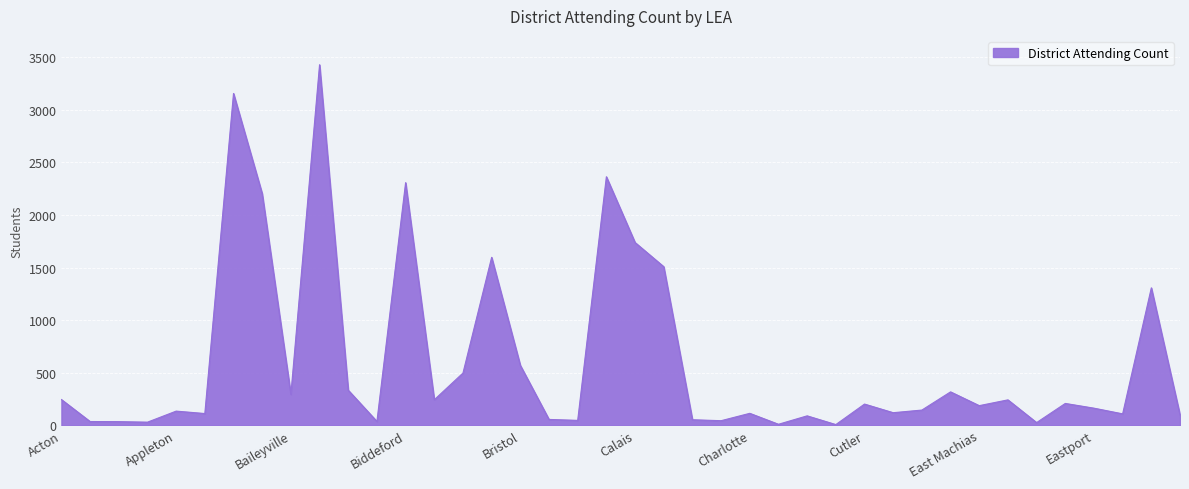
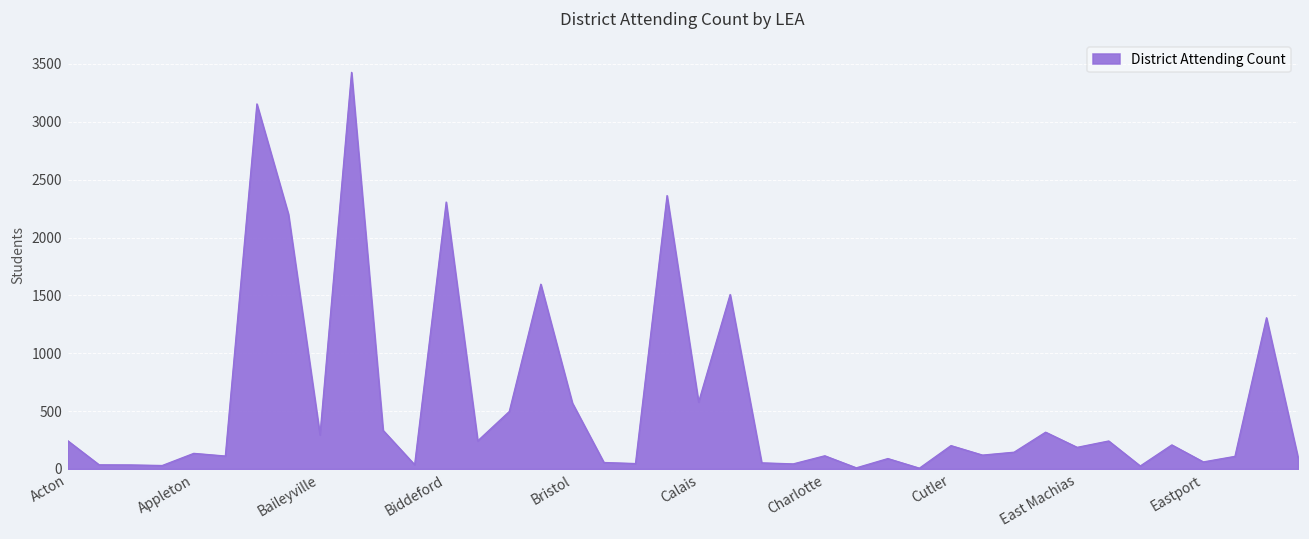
  {
    "Acton": 250,
    "Appleton": 140,
    "Baileyville": 290,
    "Biddeford": 2310,
    "Bristol": 570,
-   "Calais": 1740,
+   "Calais": 580,
    "Charlotte": 110,
    "Cutler": 200,
    "East Machias": 190,
-   "Eastport": 160
+   "Eastport": 60
  }
